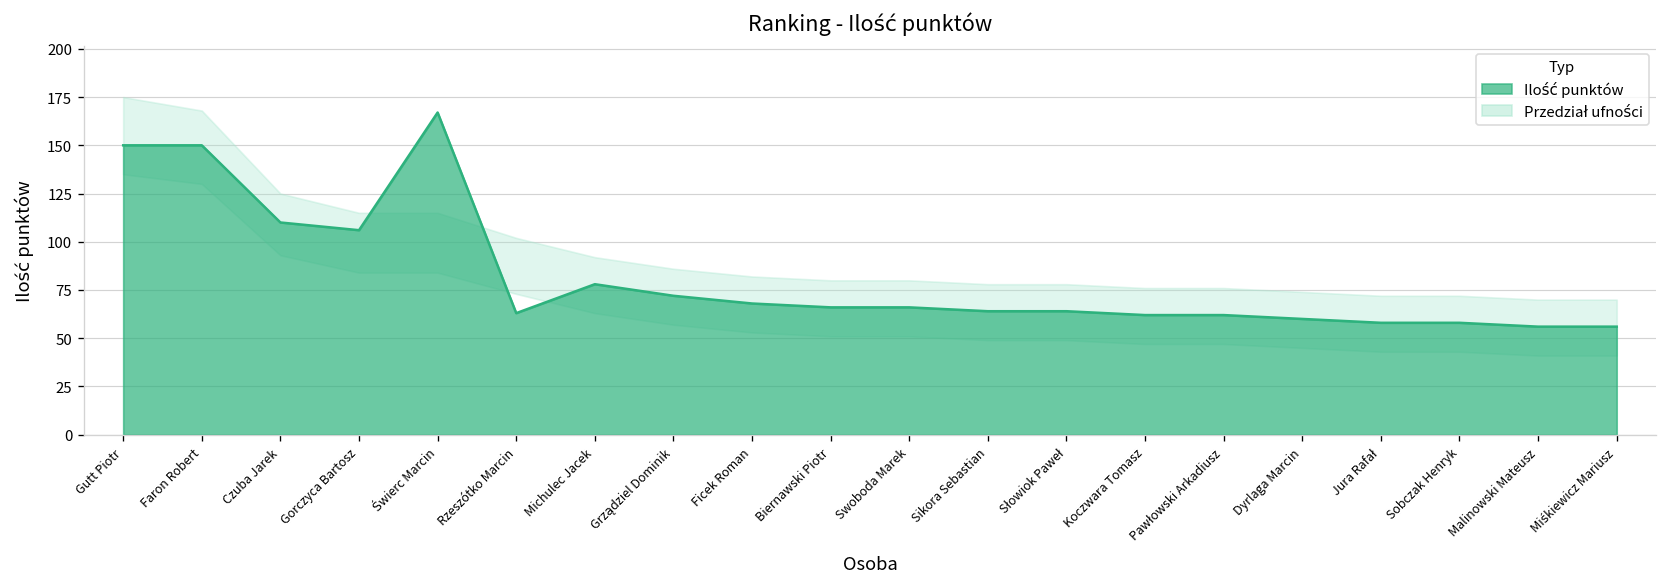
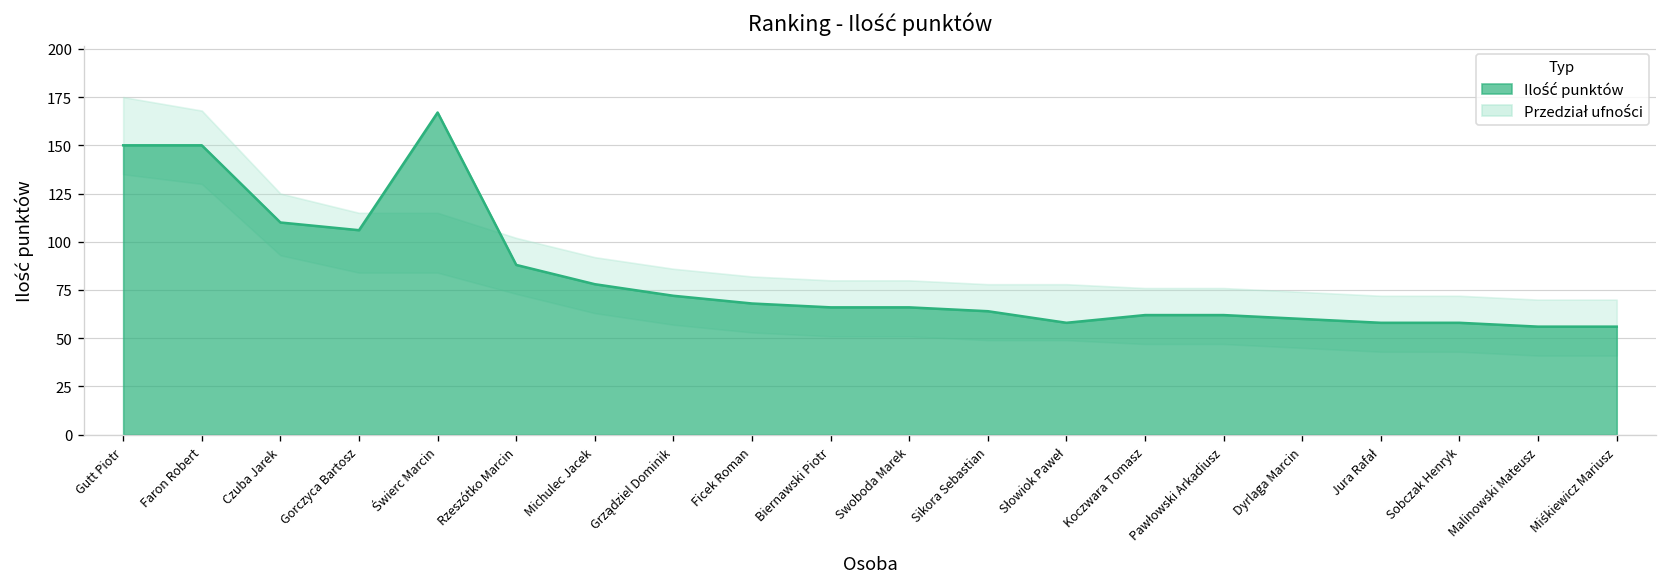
  {
    "Ilość punktów": {
      "Gutt Piotr": 150,
      "Faron Robert": 150,
      "Czuba Jarek": 110,
      "Gorczyca Bartosz": 106,
      "Świerc Marcin": 167,
-     "Rzeszótko Marcin": 63,
+     "Rzeszótko Marcin": 88,
      "Michulec Jacek": 78,
      "Grządziel Dominik": 72,
      "Ficek Roman": 68,
      "Biernawski Piotr": 66,
      "Swoboda Marek": 66,
      "Sikora Sebastian": 64,
-     "Słowiok Paweł": 64,
+     "Słowiok Paweł": 58,
      "Koczwara Tomasz": 62,
      "Pawłowski Arkadiusz": 62,
      "Dyrlaga Marcin": 60,
      "Jura Rafał": 58,
      "Sobczak Henryk": 58,
      "Malinowski Mateusz": 56,
      "Miśkiewicz Mariusz": 56
    }
  }
